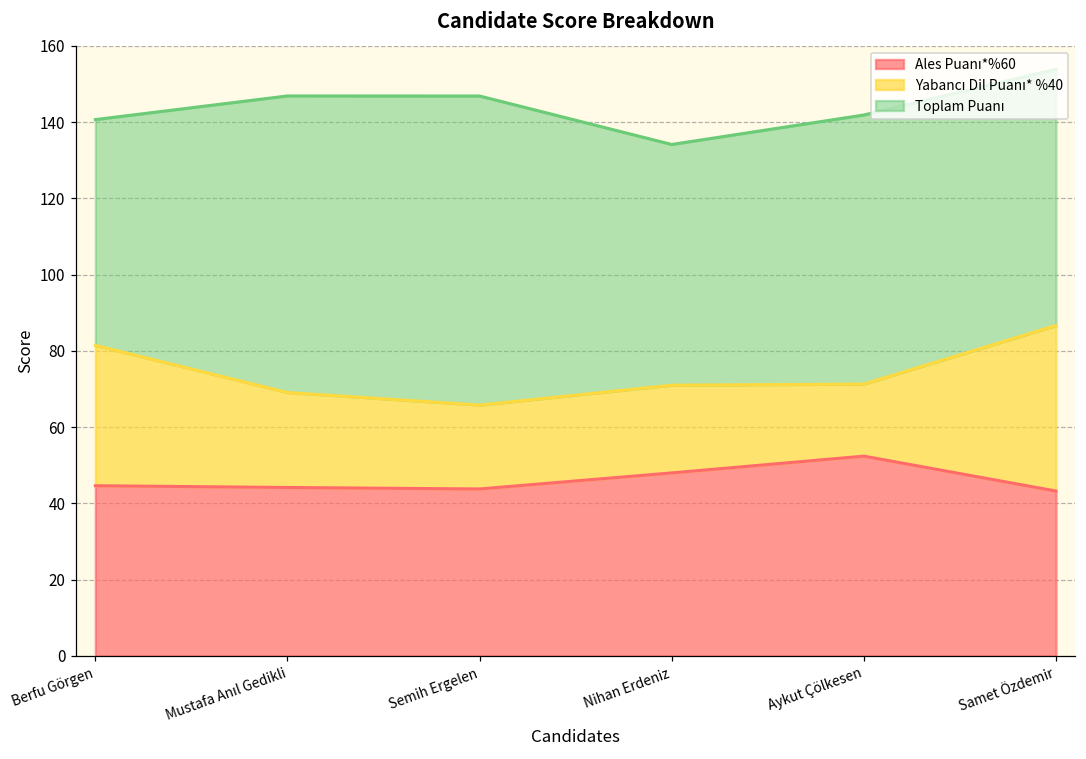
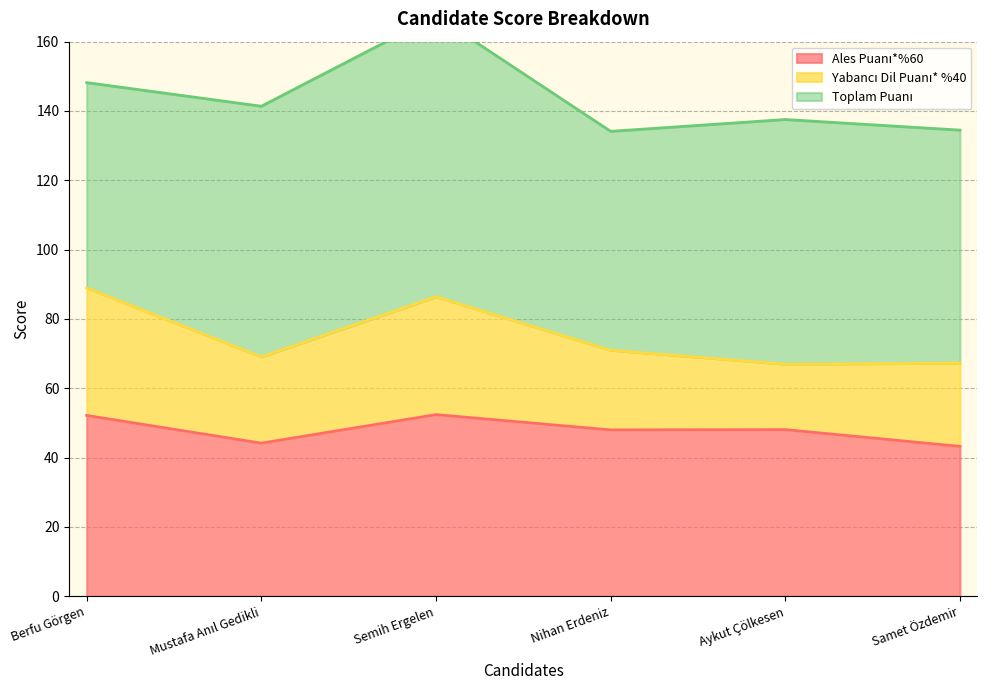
  {
    "Ales Puanı*%60": {
-     "Berfu Görgen": 45,
+     "Berfu Görgen": 52,
      "Mustafa Anıl Gedikli": 44,
-     "Semih Ergelen": 44,
+     "Semih Ergelen": 52,
      "Nihan Erdeniz": 48,
-     "Aykut Çölkesen": 52,
+     "Aykut Çölkesen": 48,
      "Samet Özdemir": 43
    },
    "Yabancı Dil Puanı* %40": {
      "Berfu Görgen": 37,
      "Mustafa Anıl Gedikli": 25,
-     "Semih Ergelen": 22,
+     "Semih Ergelen": 34,
      "Nihan Erdeniz": 23,
      "Aykut Çölkesen": 19,
-     "Samet Özdemir": 43
+     "Samet Özdemir": 24
    },
    "Toplam Puanı": {
      "Berfu Görgen": 59,
-     "Mustafa Anıl Gedikli": 78,
+     "Mustafa Anıl Gedikli": 72,
      "Nihan Erdeniz": 63,
      "Aykut Çölkesen": 71
    }
  }
